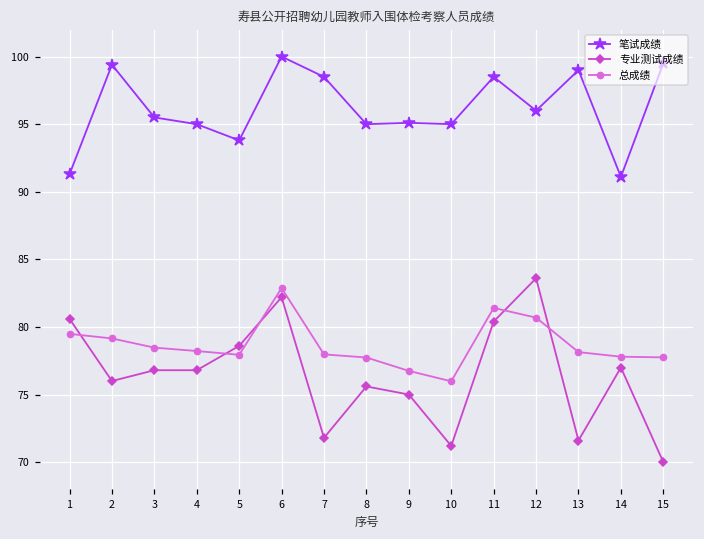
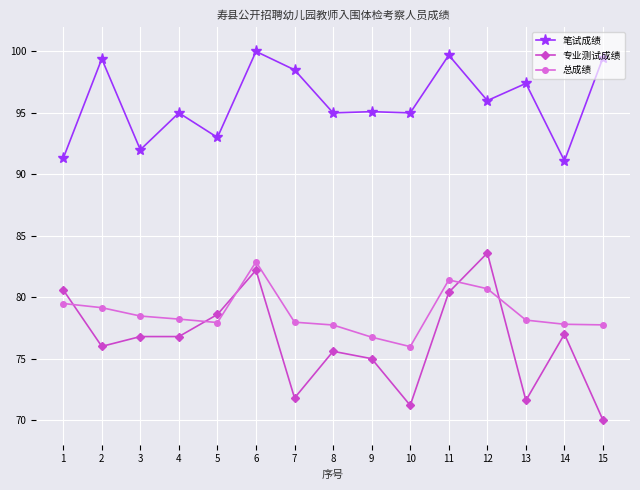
  {
    "笔试成绩": {
      "1": 91.3,
      "2": 99.4,
-     "3": 95.5,
+     "3": 92.0,
      "4": 95.0,
-     "5": 93.8,
+     "5": 93.0,
      "6": 100.0,
      "7": 98.5,
      "8": 95.0,
      "9": 95.1,
      "10": 95.0,
-     "11": 98.5,
+     "11": 99.7,
      "12": 96.0,
-     "13": 99.0,
+     "13": 97.4,
      "14": 91.1
    }
  }
